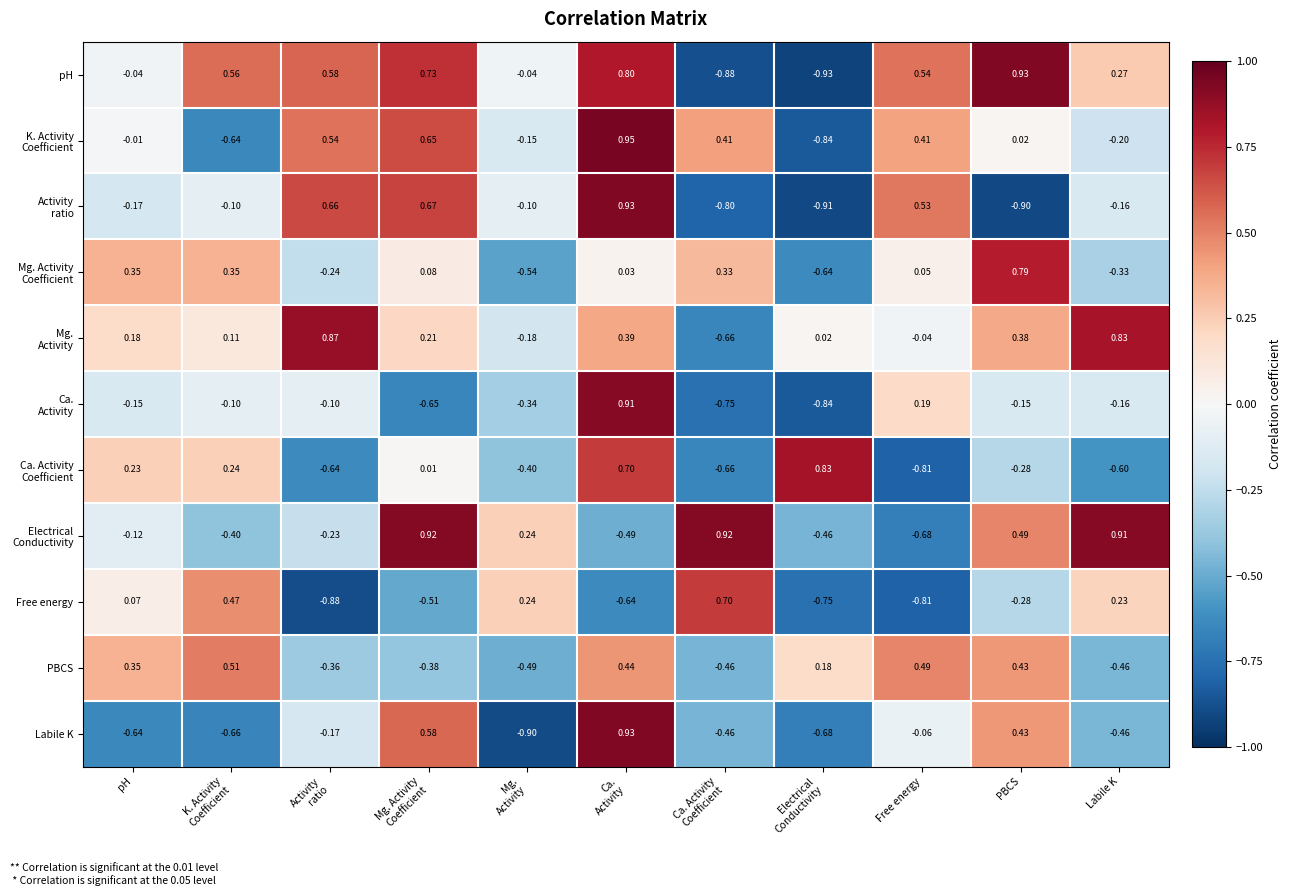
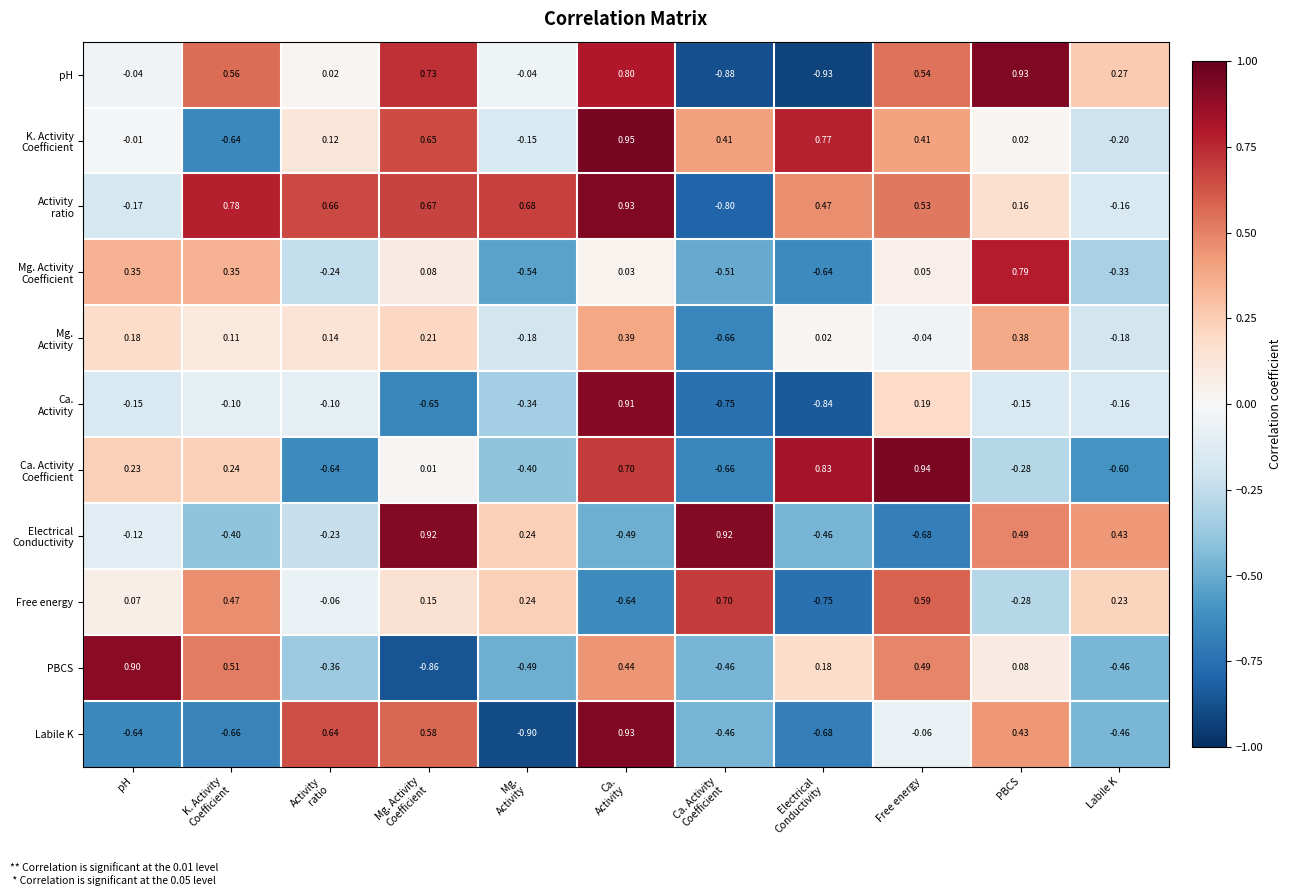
  {
    "pH": {
      "pH": -0.04,
      "K. Activity Coefficient": 0.56,
-     "Activity ratio": 0.58,
+     "Activity ratio": 0.02,
      "Mg. Activity Coefficient": 0.73,
      "Mg. Activity": -0.04,
      "Ca. Activity": 0.80,
      "Ca. Activity Coefficient": -0.88,
      "Electrical Conductivity": -0.93,
      "Free energy": 0.54,
      "PBCS": 0.93,
      "Labile K": 0.27
    },
    "K. Activity Coefficient": {
      "pH": -0.01,
      "K. Activity Coefficient": -0.64,
-     "Activity ratio": 0.54,
+     "Activity ratio": 0.12,
      "Mg. Activity Coefficient": 0.65,
      "Mg. Activity": -0.15,
      "Ca. Activity": 0.95,
      "Ca. Activity Coefficient": 0.41,
-     "Electrical Conductivity": -0.84,
+     "Electrical Conductivity": 0.77,
      "Free energy": 0.41,
      "PBCS": 0.02,
      "Labile K": -0.20
    },
    "Activity ratio": {
      "pH": -0.17,
-     "K. Activity Coefficient": -0.10,
+     "K. Activity Coefficient": 0.78,
      "Activity ratio": 0.66,
      "Mg. Activity Coefficient": 0.67,
-     "Mg. Activity": -0.10,
+     "Mg. Activity": 0.68,
      "Ca. Activity": 0.93,
      "Ca. Activity Coefficient": -0.80,
-     "Electrical Conductivity": -0.91,
+     "Electrical Conductivity": 0.47,
      "Free energy": 0.53,
-     "PBCS": -0.90,
+     "PBCS": 0.16,
      "Labile K": -0.16
    },
    "Mg. Activity Coefficient": {
      "pH": 0.35,
      "K. Activity Coefficient": 0.35,
      "Activity ratio": -0.24,
      "Mg. Activity Coefficient": 0.08,
      "Mg. Activity": -0.54,
      "Ca. Activity": 0.03,
-     "Ca. Activity Coefficient": 0.33,
+     "Ca. Activity Coefficient": -0.51,
      "Electrical Conductivity": -0.64,
      "Free energy": 0.05,
      "PBCS": 0.79,
      "Labile K": -0.33
    },
    "Mg. Activity": {
      "pH": 0.18,
      "K. Activity Coefficient": 0.11,
-     "Activity ratio": 0.87,
+     "Activity ratio": 0.14,
      "Mg. Activity Coefficient": 0.21,
      "Mg. Activity": -0.18,
      "Ca. Activity": 0.39,
      "Ca. Activity Coefficient": -0.66,
      "Electrical Conductivity": 0.02,
      "Free energy": -0.04,
      "PBCS": 0.38,
-     "Labile K": 0.83
+     "Labile K": -0.18
    },
    "Ca. Activity": {
      "pH": -0.15,
      "K. Activity Coefficient": -0.10,
      "Activity ratio": -0.10,
      "Mg. Activity Coefficient": -0.65,
      "Mg. Activity": -0.34,
      "Ca. Activity": 0.91,
      "Ca. Activity Coefficient": -0.75,
      "Electrical Conductivity": -0.84,
      "Free energy": 0.19,
      "PBCS": -0.15,
      "Labile K": -0.16
    },
    "Ca. Activity Coefficient": {
      "pH": 0.23,
      "K. Activity Coefficient": 0.24,
      "Activity ratio": -0.64,
      "Mg. Activity Coefficient": 0.01,
      "Mg. Activity": -0.40,
      "Ca. Activity": 0.70,
      "Ca. Activity Coefficient": -0.66,
      "Electrical Conductivity": 0.83,
-     "Free energy": -0.81,
+     "Free energy": 0.94,
      "PBCS": -0.28,
      "Labile K": -0.60
    },
    "Electrical Conductivity": {
      "pH": -0.12,
      "K. Activity Coefficient": -0.40,
      "Activity ratio": -0.23,
      "Mg. Activity Coefficient": 0.92,
      "Mg. Activity": 0.24,
      "Ca. Activity": -0.49,
      "Ca. Activity Coefficient": 0.92,
      "Electrical Conductivity": -0.46,
      "Free energy": -0.68,
      "PBCS": 0.49,
-     "Labile K": 0.91
+     "Labile K": 0.43
    },
    "Free energy": {
      "pH": 0.07,
      "K. Activity Coefficient": 0.47,
-     "Activity ratio": -0.88,
-     "Mg. Activity Coefficient": -0.51,
+     "Activity ratio": -0.06,
+     "Mg. Activity Coefficient": 0.15,
      "Mg. Activity": 0.24,
      "Ca. Activity": -0.64,
      "Ca. Activity Coefficient": 0.70,
      "Electrical Conductivity": -0.75,
-     "Free energy": -0.81,
+     "Free energy": 0.59,
      "PBCS": -0.28,
      "Labile K": 0.23
    },
    "PBCS": {
-     "pH": 0.35,
+     "pH": 0.90,
      "K. Activity Coefficient": 0.51,
      "Activity ratio": -0.36,
-     "Mg. Activity Coefficient": -0.38,
+     "Mg. Activity Coefficient": -0.86,
      "Mg. Activity": -0.49,
      "Ca. Activity": 0.44,
      "Ca. Activity Coefficient": -0.46,
      "Electrical Conductivity": 0.18,
      "Free energy": 0.49,
-     "PBCS": 0.43,
+     "PBCS": 0.08,
      "Labile K": -0.46
    },
    "Labile K": {
      "pH": -0.64,
      "K. Activity Coefficient": -0.66,
-     "Activity ratio": -0.17,
+     "Activity ratio": 0.64,
      "Mg. Activity Coefficient": 0.58,
      "Mg. Activity": -0.90,
      "Ca. Activity": 0.93,
      "Ca. Activity Coefficient": -0.46,
      "Electrical Conductivity": -0.68,
      "Free energy": -0.06,
      "PBCS": 0.43,
      "Labile K": -0.46
    }
  }
